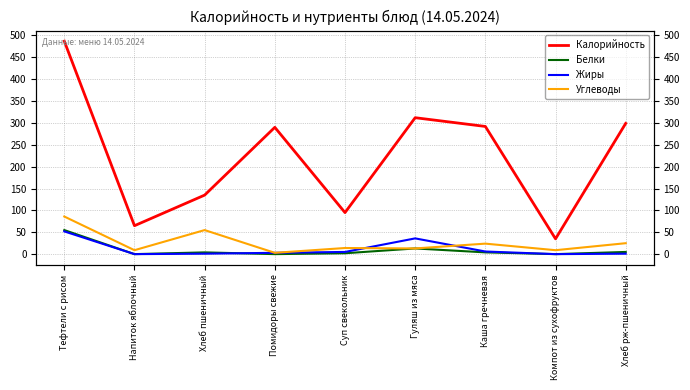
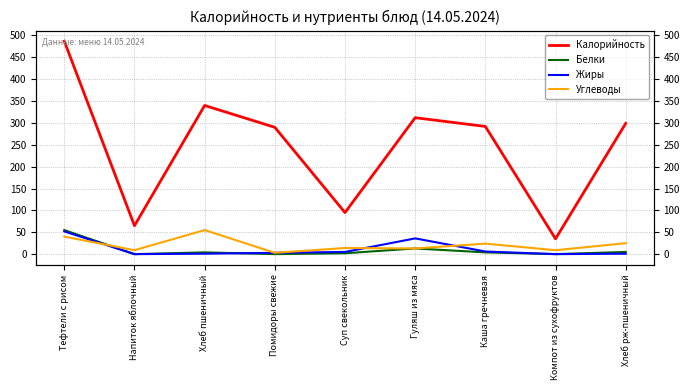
  {
    "Калорийность": {
      "Напиток яблочный": 70,
-     "Хлеб пшеничный": 140,
+     "Хлеб пшеничный": 340,
      "Помидоры свежие": 290,
      "Суп свекольник": 100,
      "Гуляш из мяса": 310,
      "Каша гречневая": 290,
      "Компот из сухофруктов": 40,
      "Хлеб рж-пшеничный": 300
    },
    "Жиры": {
      "Гуляш из мяса": 40
    },
    "Углеводы": {
-     "Тефтели с рисом": 90,
+     "Тефтели с рисом": 40,
      "Напиток яблочный": 10,
      "Хлеб пшеничный": 60,
      "Суп свекольник": 10,
      "Каша гречневая": 20,
      "Компот из сухофруктов": 10,
      "Хлеб рж-пшеничный": 30
    }
  }
